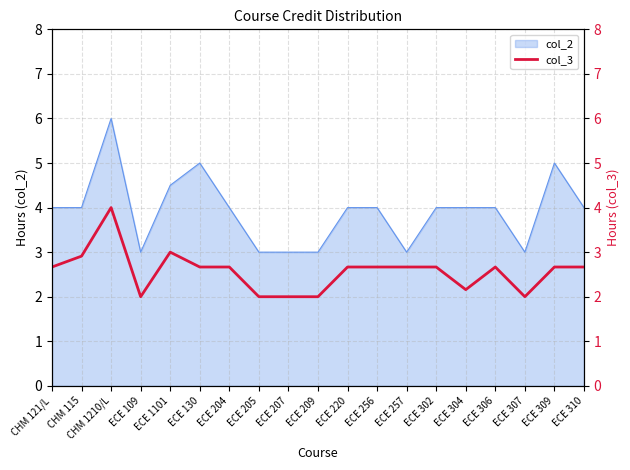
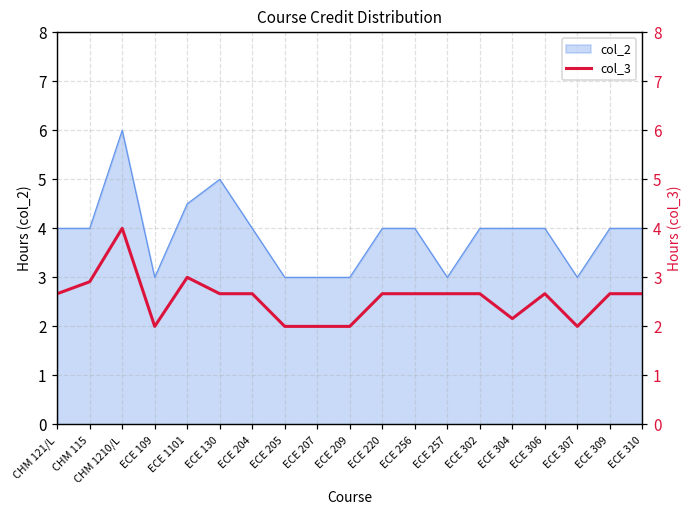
  {
    "col_2": {
      "CHM 121/L": 4,
      "CHM 115": 4,
      "CHM 1210/L": 6,
      "ECE 109": 3,
      "ECE 1101": 4.5,
      "ECE 130": 5,
      "ECE 204": 4,
      "ECE 205": 3,
      "ECE 207": 3,
      "ECE 209": 3,
      "ECE 220": 4,
      "ECE 256": 4,
      "ECE 257": 3,
      "ECE 302": 4,
      "ECE 304": 4,
      "ECE 306": 4,
      "ECE 307": 3,
-     "ECE 309": 5,
+     "ECE 309": 4,
      "ECE 310": 4
    },
    "col_3": {
      "CHM 121/L": 2.7,
      "CHM 115": 2.9,
      "CHM 1210/L": 4.0,
      "ECE 109": 2.0,
      "ECE 1101": 3.0,
      "ECE 130": 2.7,
      "ECE 204": 2.7,
      "ECE 205": 2.0,
      "ECE 207": 2.0,
      "ECE 209": 2.0,
      "ECE 220": 2.7,
      "ECE 256": 2.7,
      "ECE 257": 2.7,
      "ECE 302": 2.7,
      "ECE 304": 2.2,
      "ECE 306": 2.7,
      "ECE 307": 2.0,
      "ECE 309": 2.7,
      "ECE 310": 2.7
    }
  }
